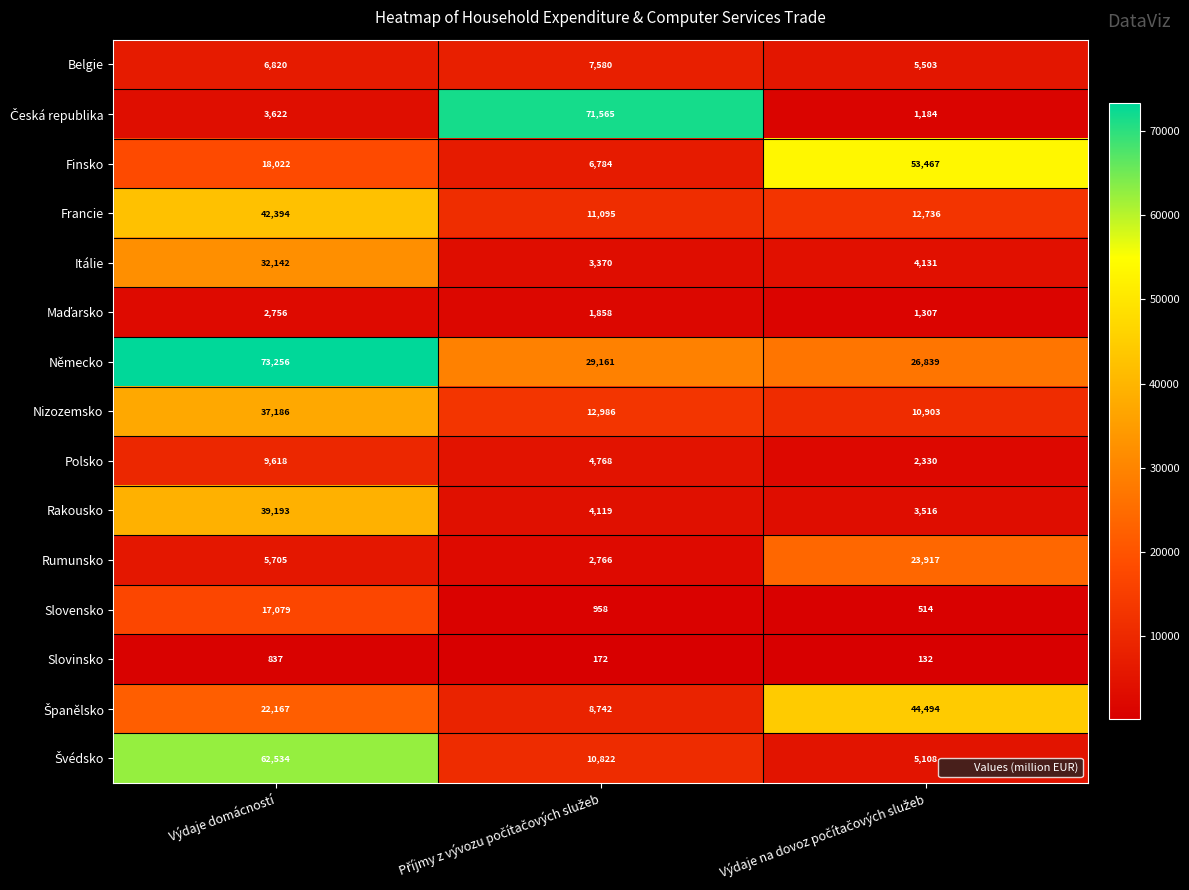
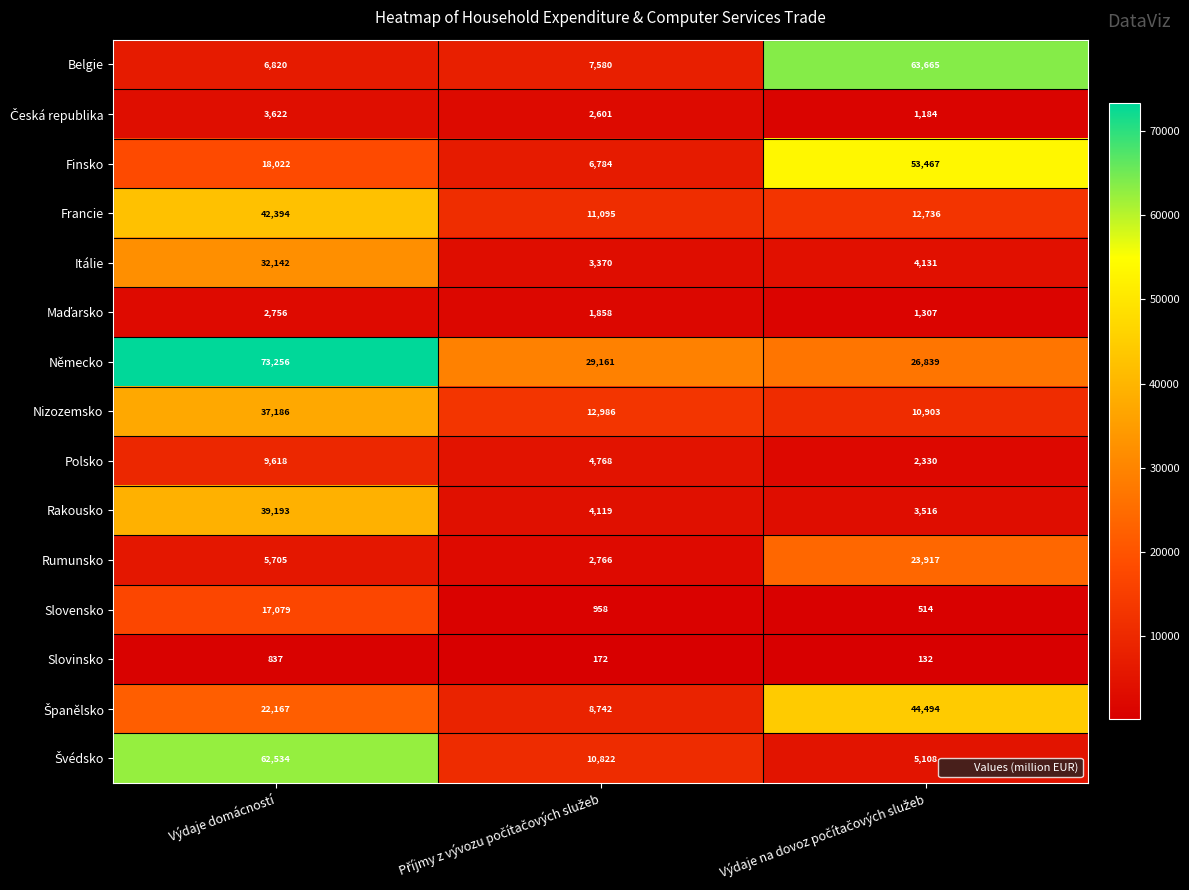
  {
    "Belgie": {
      "Výdaje domácností": "6,820",
      "Příjmy z vývozu počítačových služeb": "7,580",
-     "Výdaje na dovoz počítačových služeb": "5,503"
+     "Výdaje na dovoz počítačových služeb": "63,665"
    },
    "Česká republika": {
      "Výdaje domácností": "3,622",
-     "Příjmy z vývozu počítačových služeb": "71,565",
+     "Příjmy z vývozu počítačových služeb": "2,601",
      "Výdaje na dovoz počítačových služeb": "1,184"
    },
    "Finsko": {
      "Výdaje domácností": "18,022",
      "Příjmy z vývozu počítačových služeb": "6,784",
      "Výdaje na dovoz počítačových služeb": "53,467"
    },
    "Francie": {
      "Výdaje domácností": "42,394",
      "Příjmy z vývozu počítačových služeb": "11,095",
      "Výdaje na dovoz počítačových služeb": "12,736"
    },
    "Itálie": {
      "Výdaje domácností": "32,142",
      "Příjmy z vývozu počítačových služeb": "3,370",
      "Výdaje na dovoz počítačových služeb": "4,131"
    },
    "Maďarsko": {
      "Výdaje domácností": "2,756",
      "Příjmy z vývozu počítačových služeb": "1,858",
      "Výdaje na dovoz počítačových služeb": "1,307"
    },
    "Německo": {
      "Výdaje domácností": "73,256",
      "Příjmy z vývozu počítačových služeb": "29,161",
      "Výdaje na dovoz počítačových služeb": "26,839"
    },
    "Nizozemsko": {
      "Výdaje domácností": "37,186",
      "Příjmy z vývozu počítačových služeb": "12,986",
      "Výdaje na dovoz počítačových služeb": "10,903"
    },
    "Polsko": {
      "Výdaje domácností": "9,618",
      "Příjmy z vývozu počítačových služeb": "4,768",
      "Výdaje na dovoz počítačových služeb": "2,330"
    },
    "Rakousko": {
      "Výdaje domácností": "39,193",
      "Příjmy z vývozu počítačových služeb": "4,119",
      "Výdaje na dovoz počítačových služeb": "3,516"
    },
    "Rumunsko": {
      "Výdaje domácností": "5,705",
      "Příjmy z vývozu počítačových služeb": "2,766",
      "Výdaje na dovoz počítačových služeb": "23,917"
    },
    "Slovensko": {
      "Výdaje domácností": "17,079",
      "Příjmy z vývozu počítačových služeb": "958",
      "Výdaje na dovoz počítačových služeb": "514"
    },
    "Slovinsko": {
      "Výdaje domácností": "837",
      "Příjmy z vývozu počítačových služeb": "172",
      "Výdaje na dovoz počítačových služeb": "132"
    },
    "Španělsko": {
      "Výdaje domácností": "22,167",
      "Příjmy z vývozu počítačových služeb": "8,742",
      "Výdaje na dovoz počítačových služeb": "44,494"
    },
    "Švédsko": {
      "Výdaje domácností": "62,534",
      "Příjmy z vývozu počítačových služeb": "10,822",
      "Výdaje na dovoz počítačových služeb": "5,108"
    }
  }
